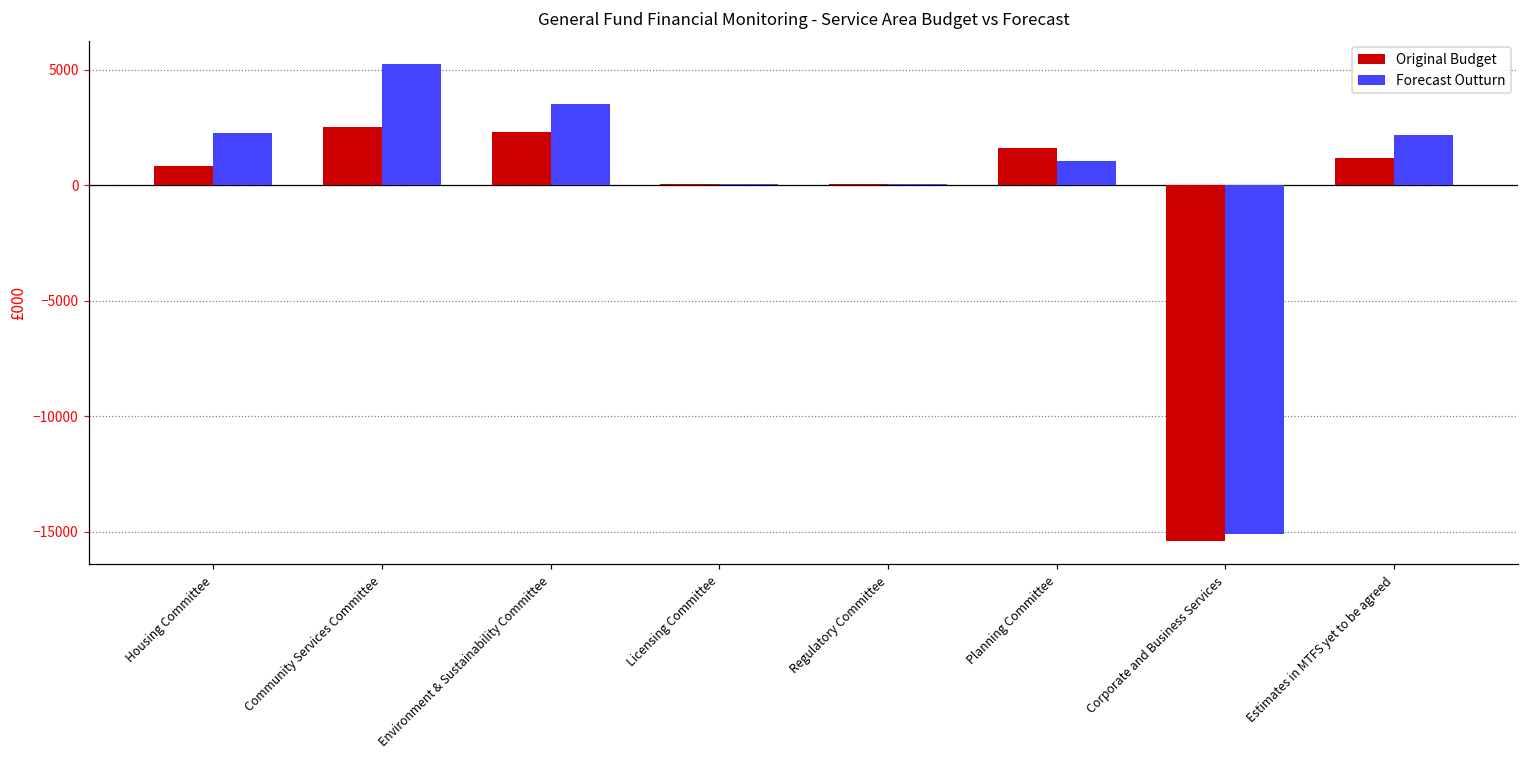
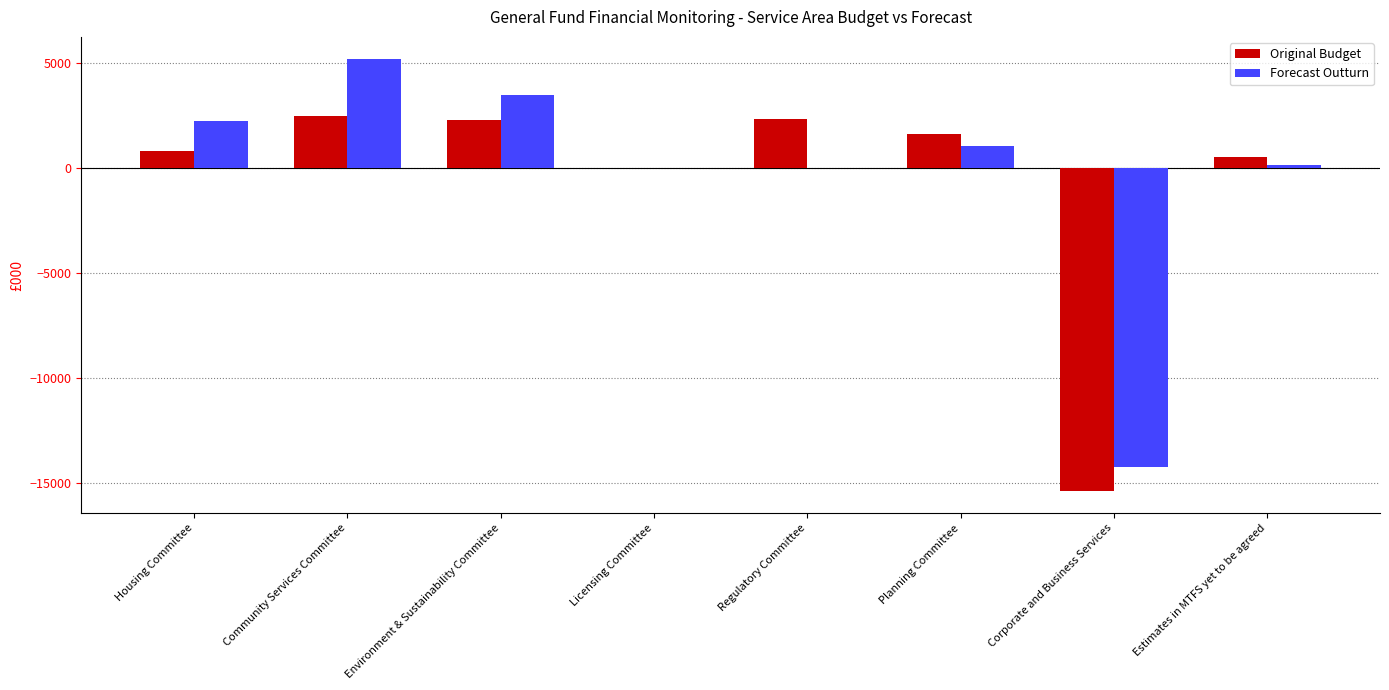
  {
    "Original Budget": {
      "Housing Committee": 800,
      "Community Services Committee": 2500,
      "Environment & Sustainability Committee": 2300,
-     "Regulatory Committee": 0,
+     "Regulatory Committee": 2300,
      "Planning Committee": 1600,
      "Corporate and Business Services": -15400,
-     "Estimates in MTFS yet to be agreed": 1200
+     "Estimates in MTFS yet to be agreed": 600
    },
    "Forecast Outturn": {
      "Housing Committee": 2300,
      "Community Services Committee": 5200,
      "Environment & Sustainability Committee": 3500,
      "Planning Committee": 1100,
-     "Corporate and Business Services": -15100,
-     "Estimates in MTFS yet to be agreed": 2200
+     "Corporate and Business Services": -14300,
+     "Estimates in MTFS yet to be agreed": 200
    }
  }
